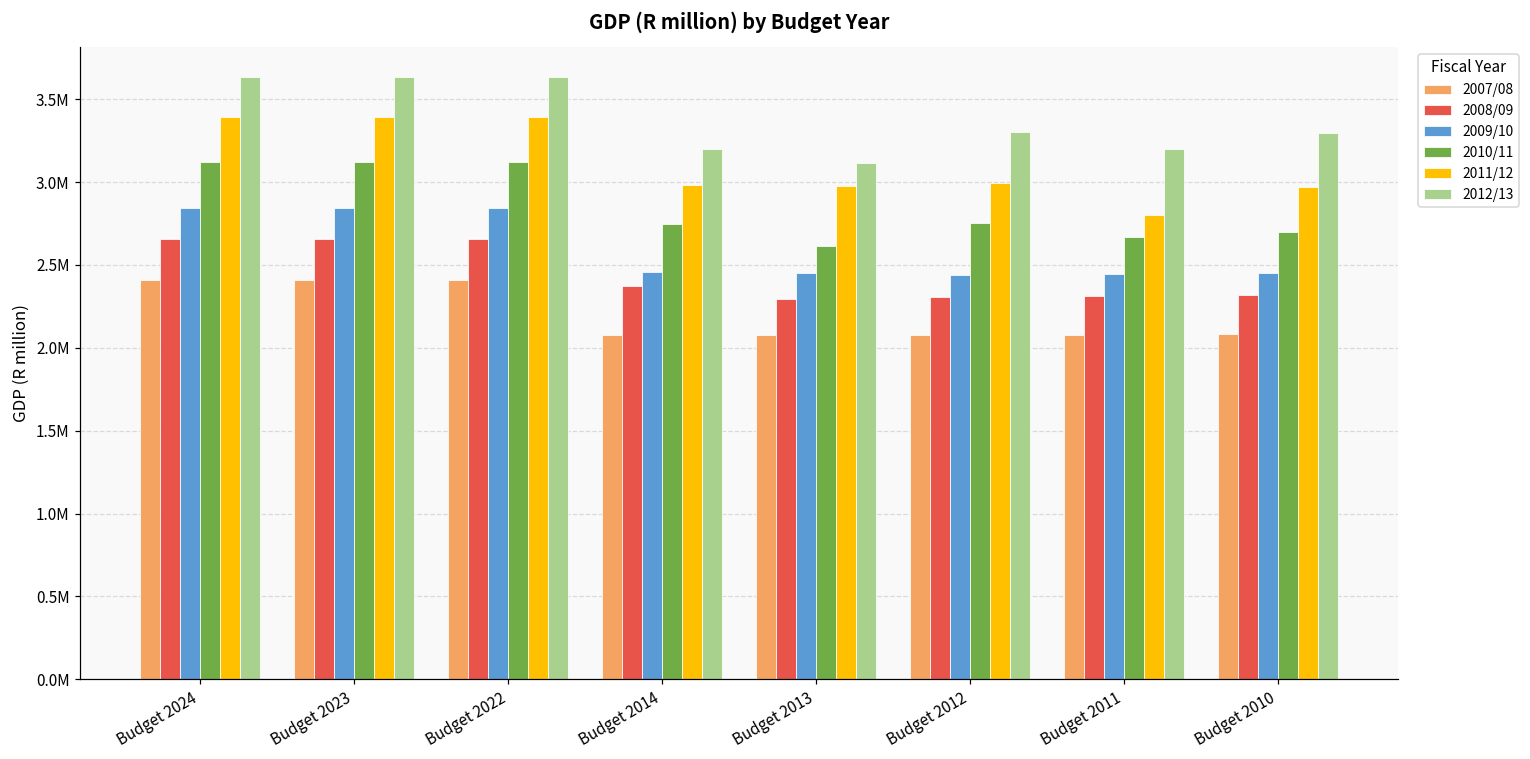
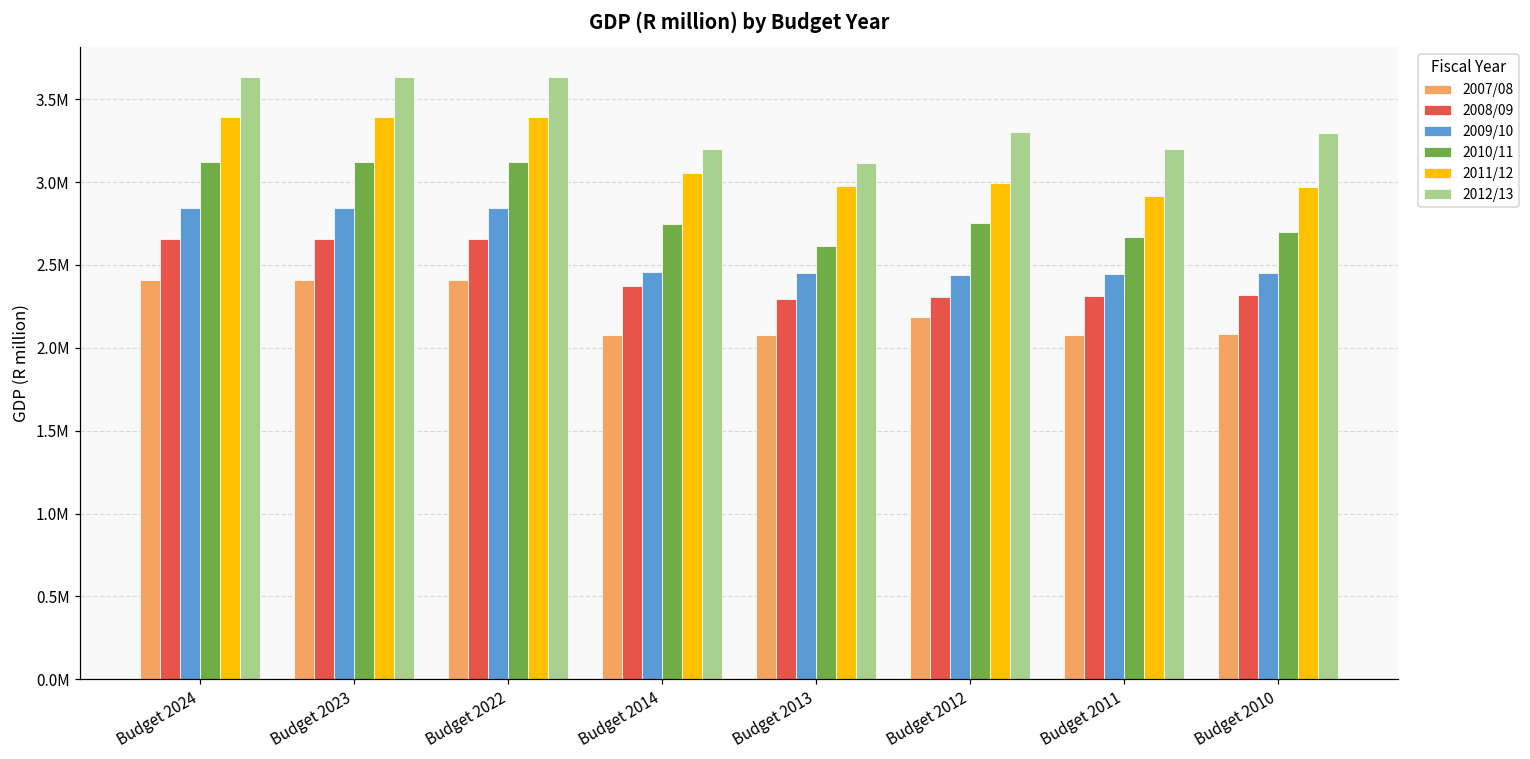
  {
    "2007/08": {
      "Budget 2024": 2410000,
      "Budget 2023": 2410000,
      "Budget 2022": 2410000,
      "Budget 2014": 2080000,
      "Budget 2013": 2080000,
-     "Budget 2012": 2080000,
+     "Budget 2012": 2180000,
      "Budget 2011": 2080000,
      "Budget 2010": 2080000
    },
    "2008/09": {
      "Budget 2024": 2660000,
      "Budget 2023": 2660000,
      "Budget 2022": 2660000,
      "Budget 2014": 2370000,
      "Budget 2013": 2300000,
      "Budget 2012": 2300000,
      "Budget 2011": 2310000,
      "Budget 2010": 2320000
    },
    "2009/10": {
      "Budget 2024": 2840000,
      "Budget 2023": 2840000,
      "Budget 2022": 2840000,
      "Budget 2014": 2460000,
      "Budget 2013": 2450000,
      "Budget 2012": 2440000,
      "Budget 2011": 2440000,
      "Budget 2010": 2450000
    },
    "2010/11": {
      "Budget 2024": 3120000,
      "Budget 2023": 3120000,
      "Budget 2022": 3120000,
      "Budget 2014": 2750000,
      "Budget 2013": 2610000,
      "Budget 2012": 2750000,
      "Budget 2011": 2670000,
      "Budget 2010": 2700000
    },
    "2011/12": {
      "Budget 2024": 3390000,
      "Budget 2023": 3390000,
      "Budget 2022": 3390000,
-     "Budget 2014": 2980000,
+     "Budget 2014": 3060000,
      "Budget 2013": 2970000,
      "Budget 2012": 3000000,
-     "Budget 2011": 2800000,
+     "Budget 2011": 2910000,
      "Budget 2010": 2970000
    },
    "2012/13": {
      "Budget 2024": 3630000,
      "Budget 2023": 3630000,
      "Budget 2022": 3630000,
      "Budget 2014": 3200000,
      "Budget 2013": 3120000,
      "Budget 2012": 3300000,
      "Budget 2011": 3200000,
      "Budget 2010": 3300000
    }
  }
